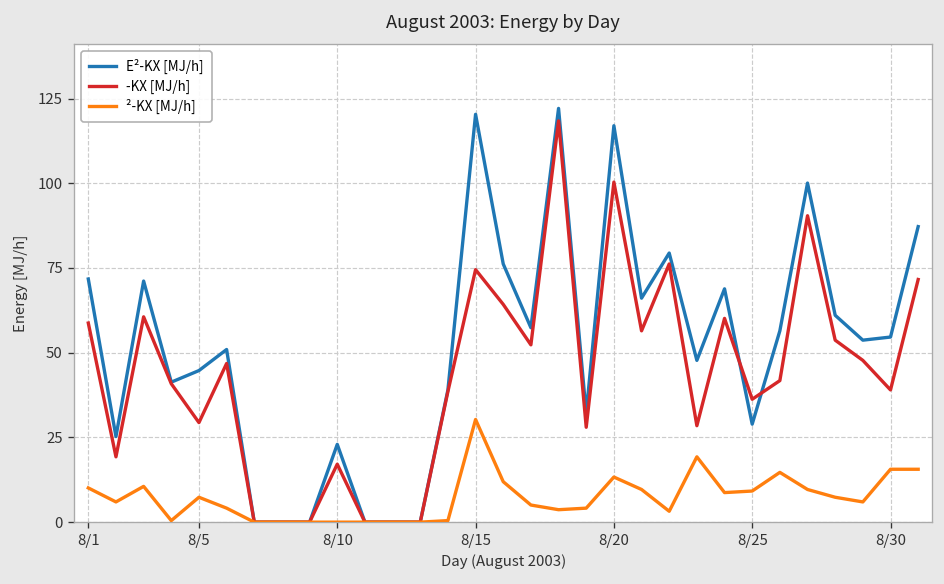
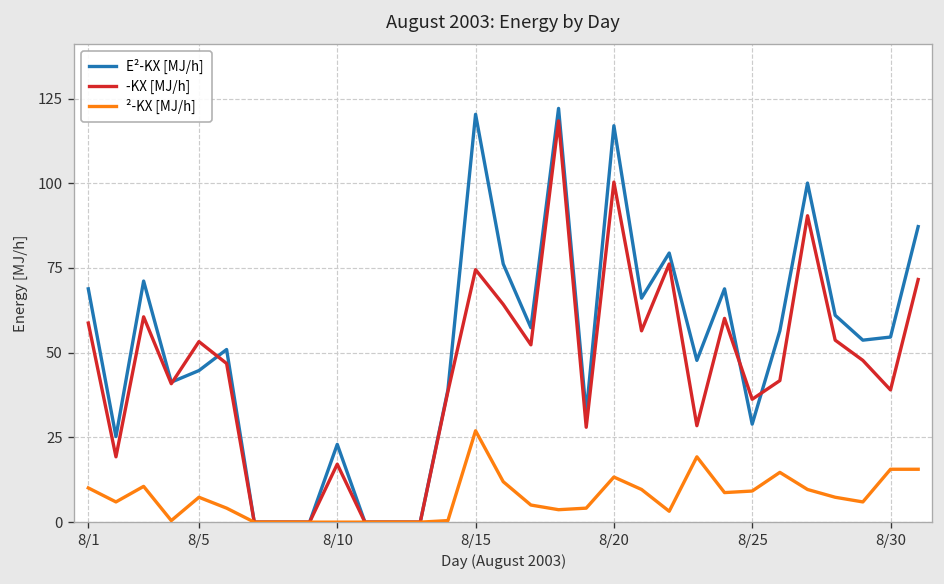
  {
    "E²-KX [MJ/h]": {
-     "8/1": 72,
+     "8/1": 69,
      "8/5": 45,
      "8/10": 23,
      "8/15": 120,
      "8/20": 117,
      "8/25": 29,
      "8/30": 55
    },
    "-KX [MJ/h]": {
      "8/1": 59,
-     "8/5": 29,
+     "8/5": 53,
      "8/10": 17,
      "8/15": 75,
      "8/20": 100,
      "8/25": 36,
      "8/30": 39
    },
    "²-KX [MJ/h]": {
      "8/1": 10,
      "8/5": 7,
      "8/10": 0,
-     "8/15": 30,
+     "8/15": 27,
      "8/20": 13,
      "8/25": 9,
      "8/30": 16
    }
  }
